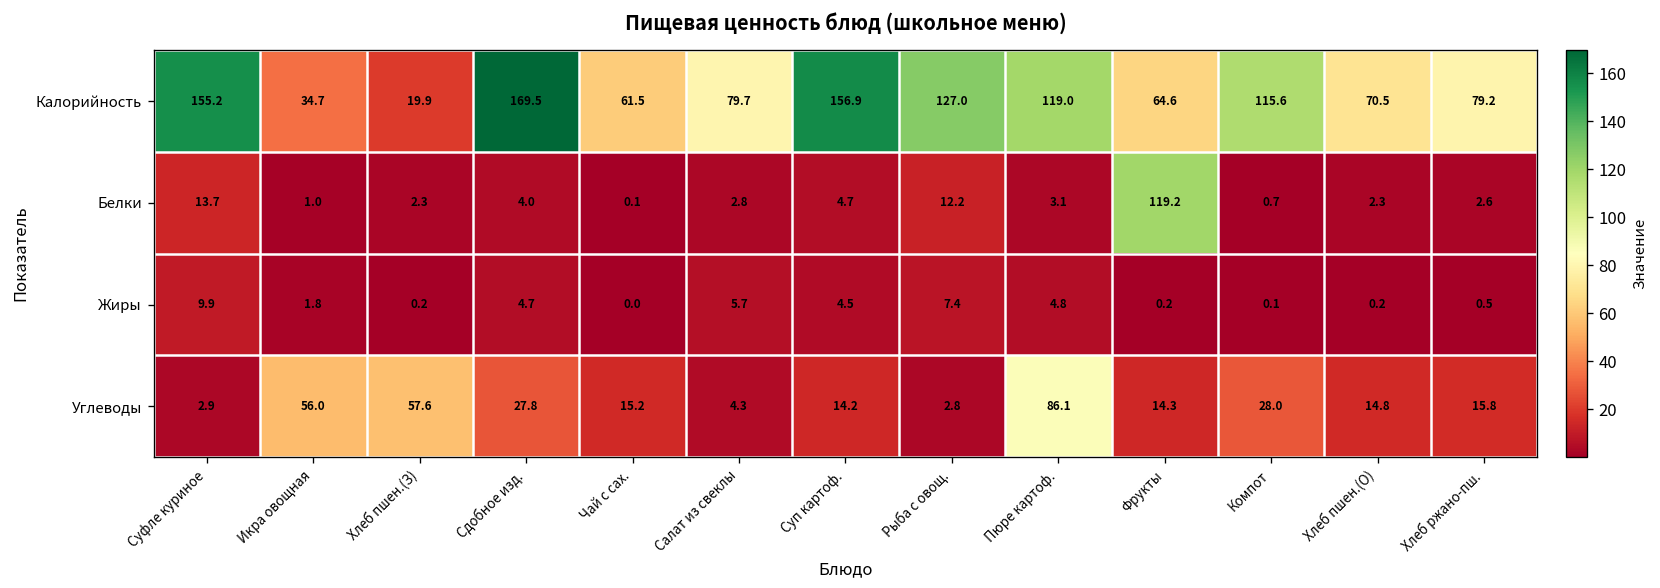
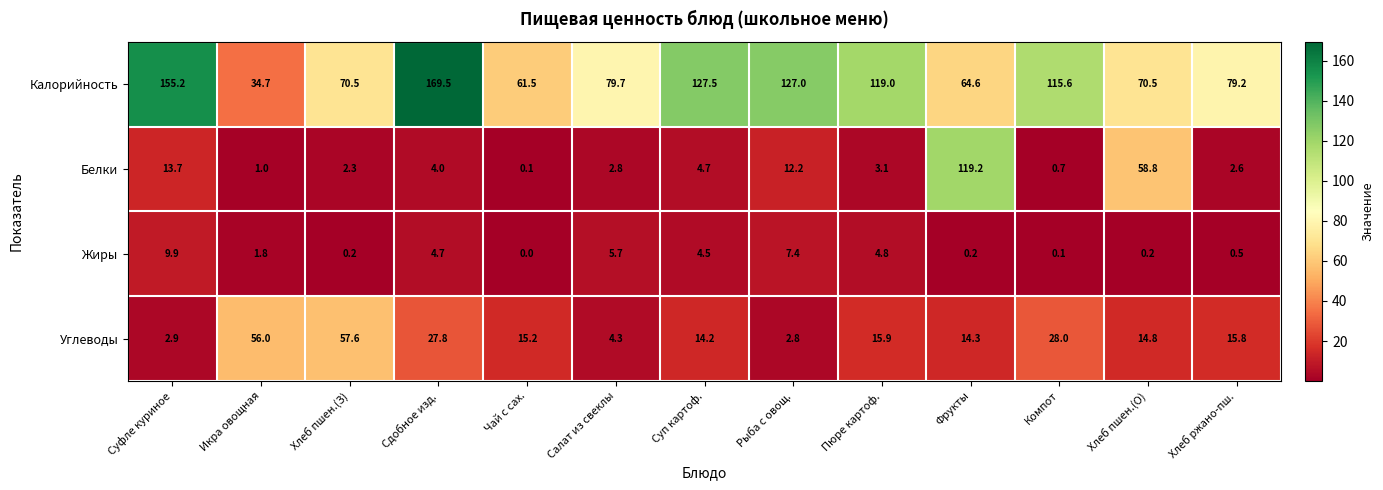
  {
    "Калорийность": {
      "Суфле куриное": 155.2,
      "Икра овощная": 34.7,
-     "Хлеб пшен.(З)": 19.9,
+     "Хлеб пшен.(З)": 70.5,
      "Сдобное изд.": 169.5,
      "Чай с сах.": 61.5,
      "Салат из свеклы": 79.7,
-     "Суп картоф.": 156.9,
+     "Суп картоф.": 127.5,
      "Рыба с овощ.": 127.0,
      "Пюре картоф.": 119.0,
      "Фрукты": 64.6,
      "Компот": 115.6,
      "Хлеб пшен.(О)": 70.5,
      "Хлеб ржано-пш.": 79.2
    },
    "Белки": {
      "Суфле куриное": 13.7,
      "Икра овощная": 1.0,
      "Хлеб пшен.(З)": 2.3,
      "Сдобное изд.": 4.0,
      "Чай с сах.": 0.1,
      "Салат из свеклы": 2.8,
      "Суп картоф.": 4.7,
      "Рыба с овощ.": 12.2,
      "Пюре картоф.": 3.1,
      "Фрукты": 119.2,
      "Компот": 0.7,
-     "Хлеб пшен.(О)": 2.3,
+     "Хлеб пшен.(О)": 58.8,
      "Хлеб ржано-пш.": 2.6
    },
    "Жиры": {
      "Суфле куриное": 9.9,
      "Икра овощная": 1.8,
      "Хлеб пшен.(З)": 0.2,
      "Сдобное изд.": 4.7,
      "Чай с сах.": 0.0,
      "Салат из свеклы": 5.7,
      "Суп картоф.": 4.5,
      "Рыба с овощ.": 7.4,
      "Пюре картоф.": 4.8,
      "Фрукты": 0.2,
      "Компот": 0.1,
      "Хлеб пшен.(О)": 0.2,
      "Хлеб ржано-пш.": 0.5
    },
    "Углеводы": {
      "Суфле куриное": 2.9,
      "Икра овощная": 56.0,
      "Хлеб пшен.(З)": 57.6,
      "Сдобное изд.": 27.8,
      "Чай с сах.": 15.2,
      "Салат из свеклы": 4.3,
      "Суп картоф.": 14.2,
      "Рыба с овощ.": 2.8,
-     "Пюре картоф.": 86.1,
+     "Пюре картоф.": 15.9,
      "Фрукты": 14.3,
      "Компот": 28.0,
      "Хлеб пшен.(О)": 14.8,
      "Хлеб ржано-пш.": 15.8
    }
  }
